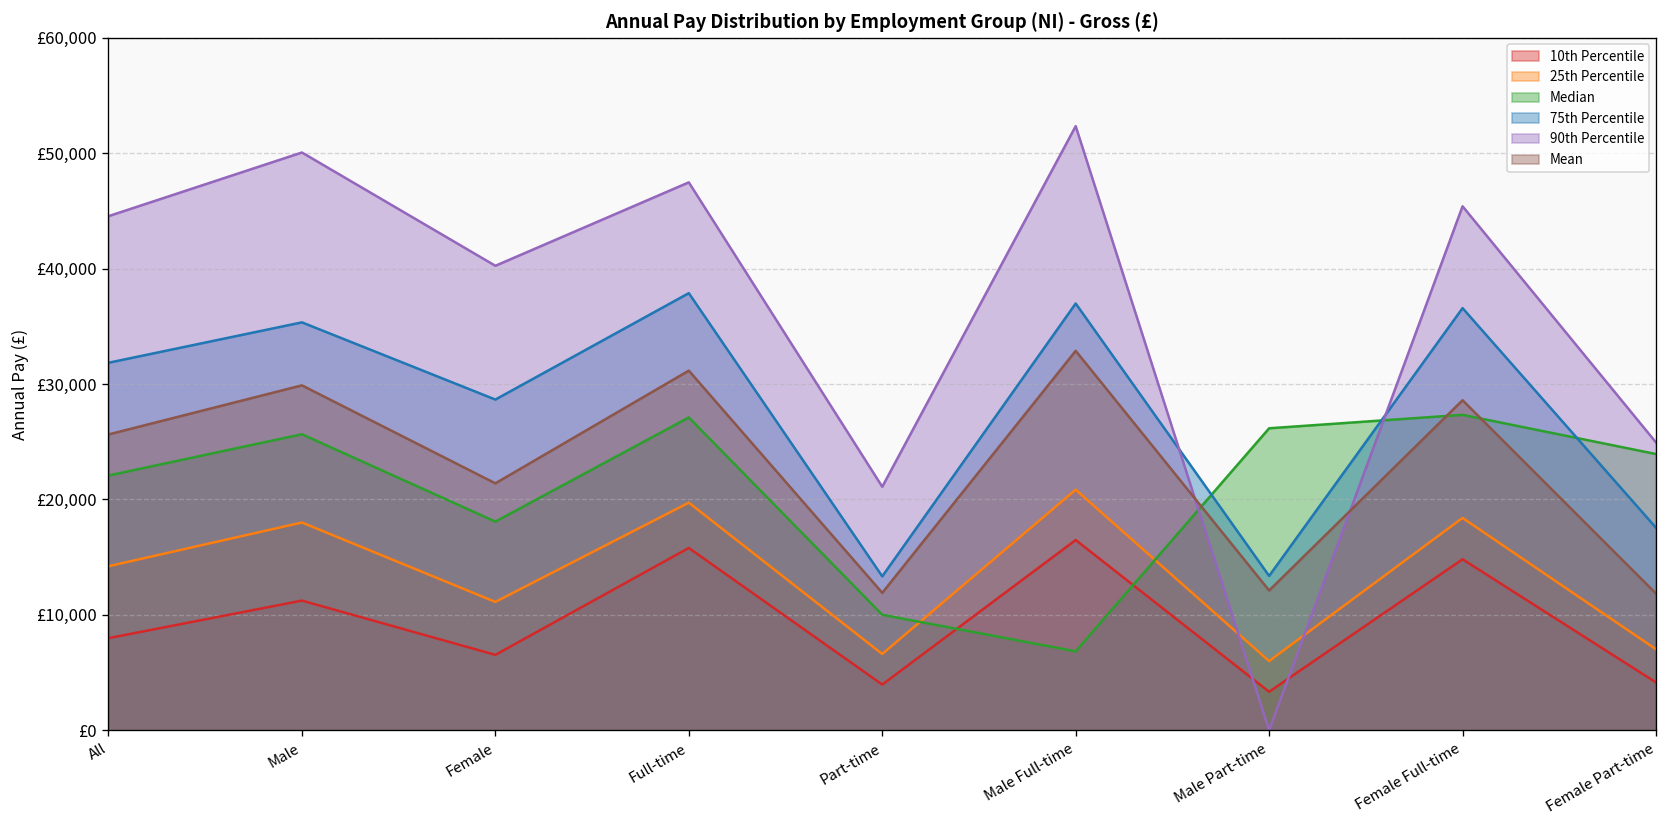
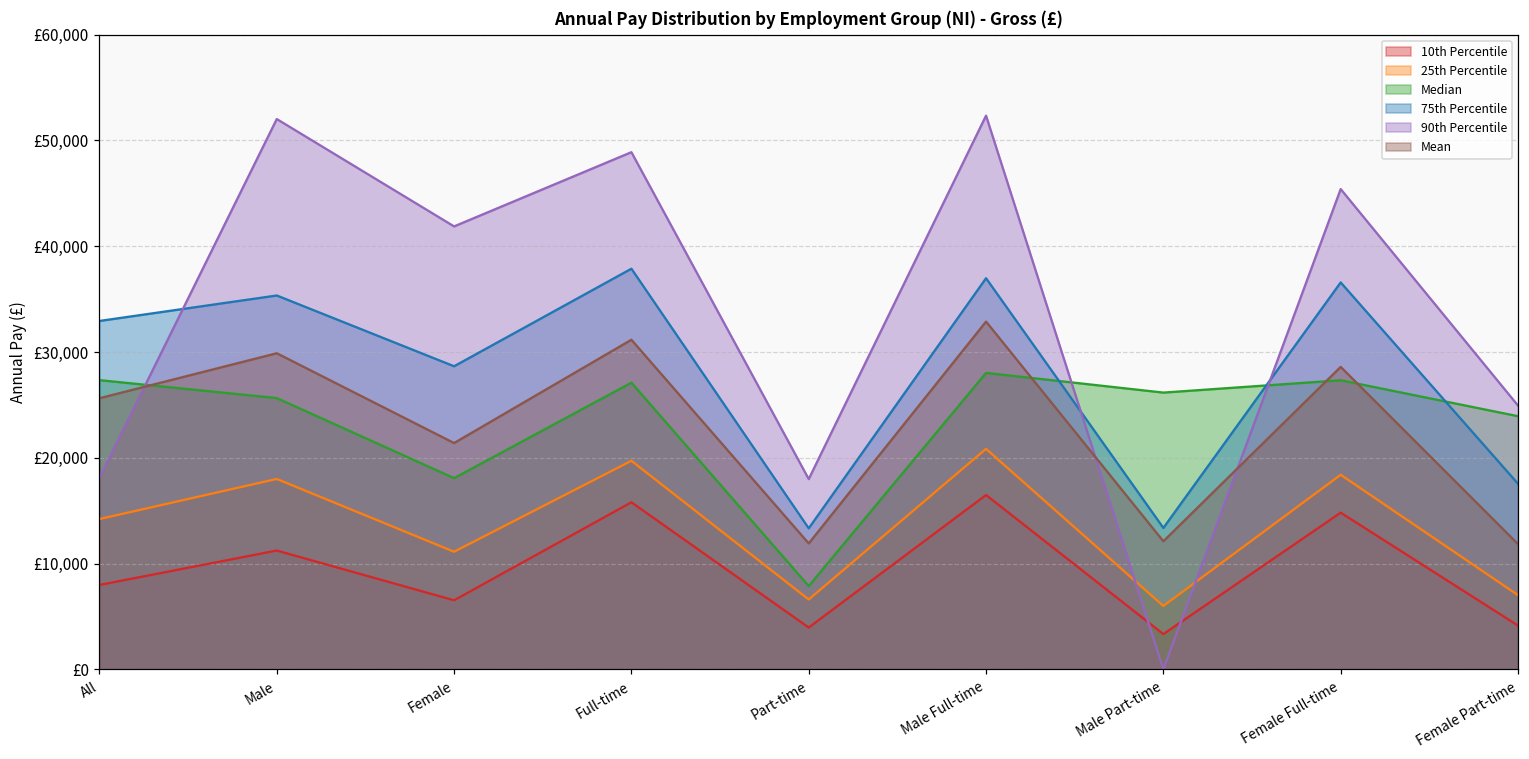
  {
    "Median": {
-     "All": "£22,000",
+     "All": "£27,000",
      "Male": "£26,000",
      "Female": "£18,000",
      "Full-time": "£27,000",
-     "Part-time": "£10,000",
-     "Male Full-time": "£7,000",
+     "Part-time": "£8,000",
+     "Male Full-time": "£28,000",
      "Male Part-time": "£26,000",
      "Female Full-time": "£27,000",
      "Female Part-time": "£24,000"
    },
    "75th Percentile": {
-     "All": "£32,000",
+     "All": "£33,000",
      "Male": "£35,000",
      "Female": "£29,000",
      "Full-time": "£38,000",
      "Part-time": "£13,000",
      "Male Full-time": "£37,000",
      "Male Part-time": "£13,000",
      "Female Full-time": "£37,000",
      "Female Part-time": "£18,000"
    },
    "90th Percentile": {
-     "All": "£45,000",
-     "Male": "£50,000",
-     "Female": "£40,000",
-     "Full-time": "£47,000",
-     "Part-time": "£21,000",
+     "All": "£18,000",
+     "Male": "£52,000",
+     "Female": "£42,000",
+     "Full-time": "£49,000",
+     "Part-time": "£18,000",
      "Male Full-time": "£52,000",
      "Male Part-time": "£0",
      "Female Full-time": "£45,000",
      "Female Part-time": "£25,000"
    }
  }
